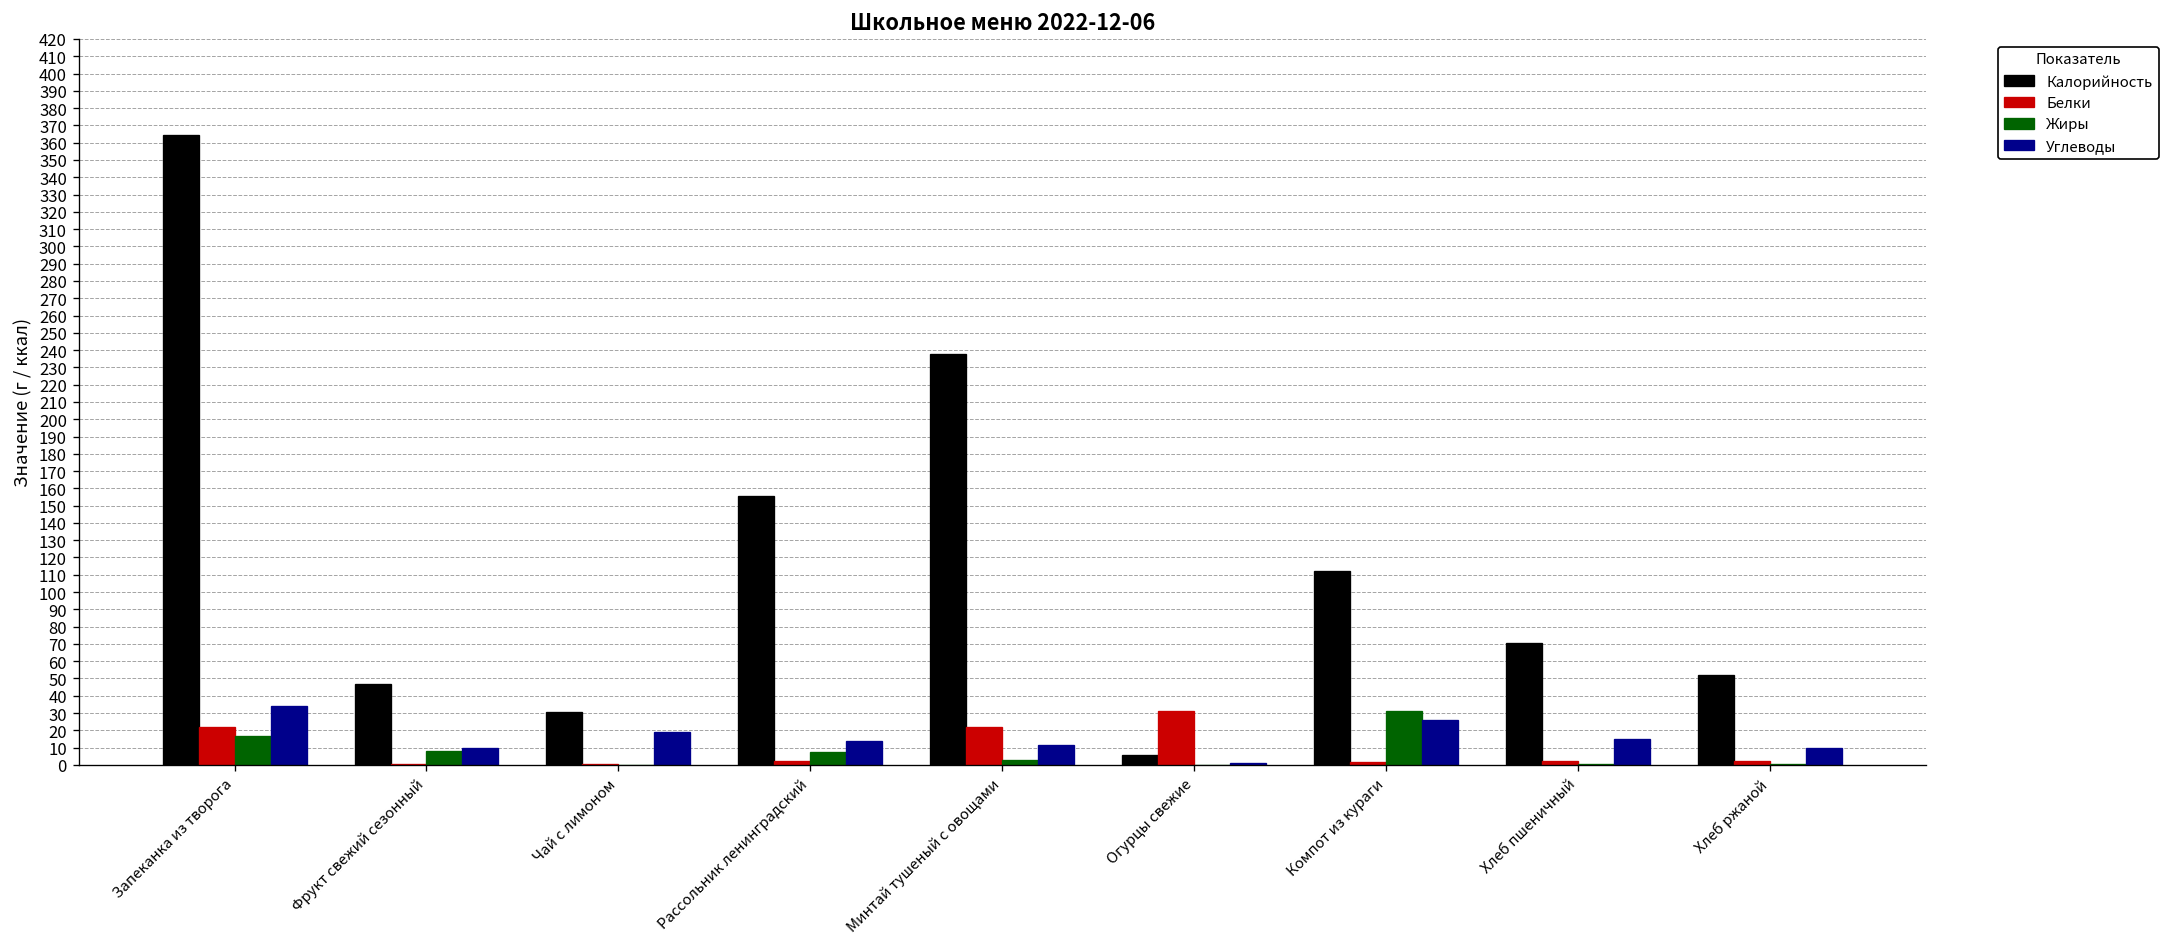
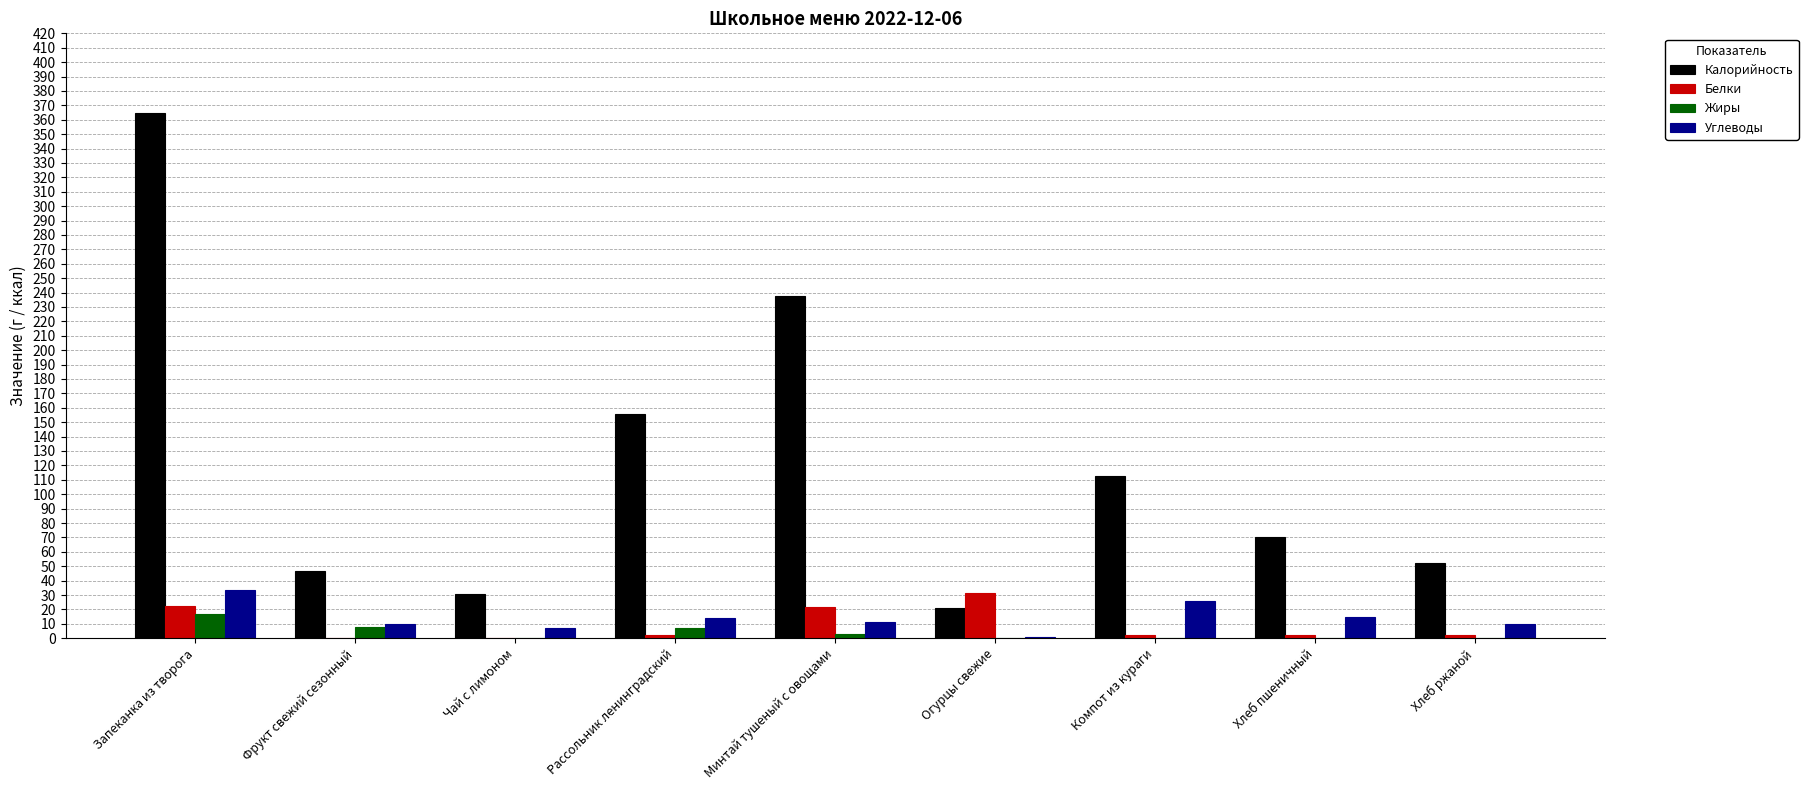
  {
    "Калорийность": {
      "Запеканка из творога": 365,
      "Фрукт свежий сезонный": 47,
      "Чай с лимоном": 31,
      "Рассольник ленинградский": 155,
      "Минтай тушеный с овощами": 238,
-     "Огурцы свежие": 6,
+     "Огурцы свежие": 21,
      "Компот из кураги": 112,
      "Хлеб пшеничный": 71,
      "Хлеб ржаной": 52
    },
    "Белки": {
      "Запеканка из творога": 22,
      "Рассольник ленинградский": 2,
      "Минтай тушеный с овощами": 22,
      "Огурцы свежие": 31,
      "Компот из кураги": 2,
      "Хлеб пшеничный": 2,
      "Хлеб ржаной": 2
    },
    "Жиры": {
      "Запеканка из творога": 17,
      "Фрукт свежий сезонный": 8,
      "Чай с лимоном": 0,
      "Рассольник ленинградский": 7,
      "Минтай тушеный с овощами": 3,
-     "Компот из кураги": 31
+     "Компот из кураги": 0
    },
    "Углеводы": {
      "Запеканка из творога": 34,
      "Фрукт свежий сезонный": 10,
-     "Чай с лимоном": 19,
+     "Чай с лимоном": 7,
      "Рассольник ленинградский": 14,
      "Минтай тушеный с овощами": 12,
      "Компот из кураги": 26,
      "Хлеб пшеничный": 15,
      "Хлеб ржаной": 10
    }
  }
